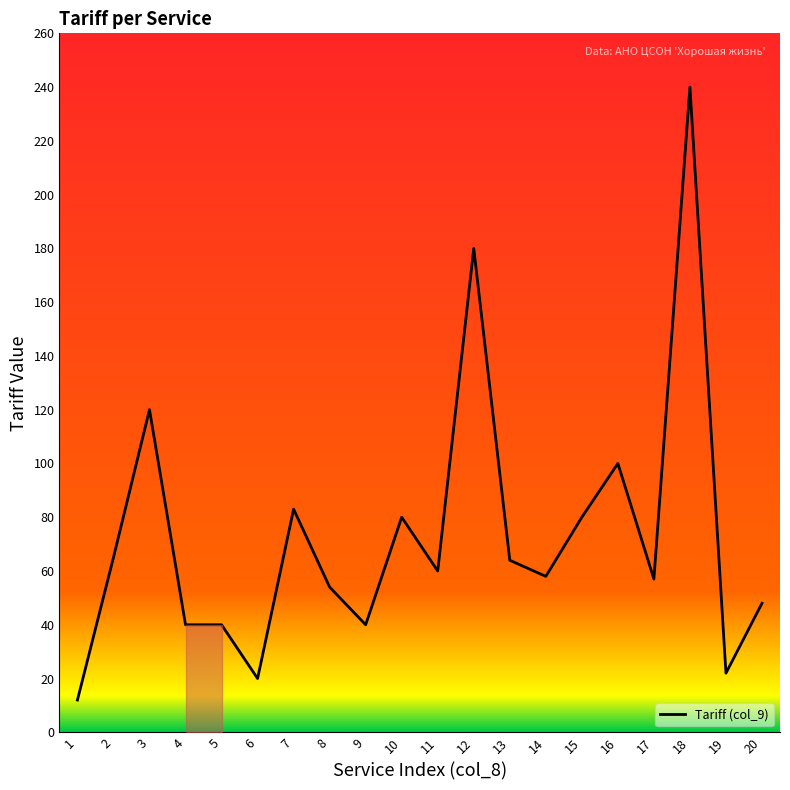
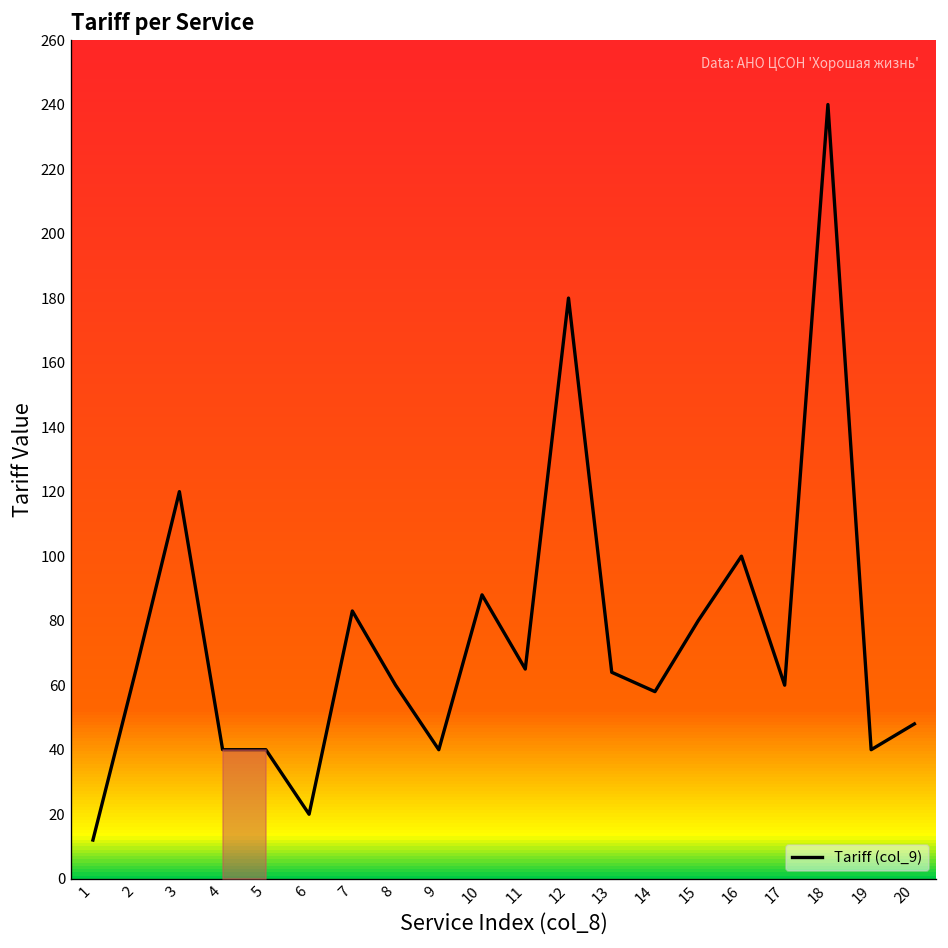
  {
    "Tariff (col_9)": {
      "1": 12,
      "2": 65,
      "3": 120,
      "6": 20,
      "7": 83,
-     "8": 54,
+     "8": 60,
      "9": 40,
-     "10": 80,
-     "11": 60,
+     "10": 88,
+     "11": 65,
      "12": 180,
      "13": 64,
      "14": 58,
      "15": 80,
      "16": 100,
-     "17": 57,
+     "17": 60,
      "18": 240,
-     "19": 22,
+     "19": 40,
      "20": 48
    }
  }
